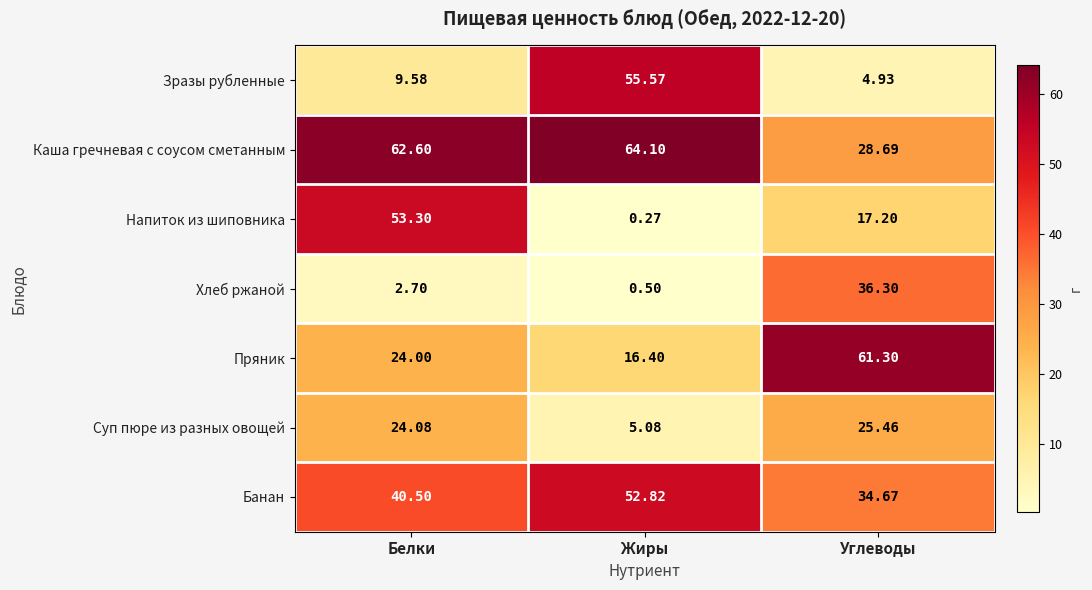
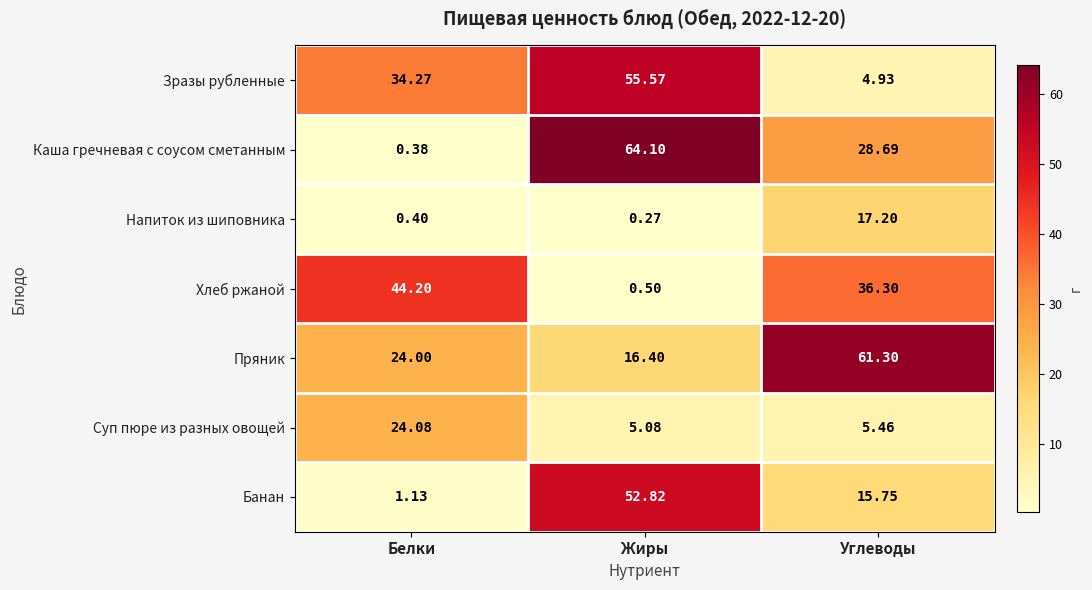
  {
    "Зразы рубленные": {
-     "Белки": 9.58,
+     "Белки": 34.27,
      "Жиры": 55.57,
      "Углеводы": 4.93
    },
    "Каша гречневая с соусом сметанным": {
-     "Белки": 62.60,
+     "Белки": 0.38,
      "Жиры": 64.10,
      "Углеводы": 28.69
    },
    "Напиток из шиповника": {
-     "Белки": 53.30,
+     "Белки": 0.40,
      "Жиры": 0.27,
      "Углеводы": 17.20
    },
    "Хлеб ржаной": {
-     "Белки": 2.70,
+     "Белки": 44.20,
      "Жиры": 0.50,
      "Углеводы": 36.30
    },
    "Пряник": {
      "Белки": 24.00,
      "Жиры": 16.40,
      "Углеводы": 61.30
    },
    "Суп пюре из разных овощей": {
      "Белки": 24.08,
      "Жиры": 5.08,
-     "Углеводы": 25.46
+     "Углеводы": 5.46
    },
    "Банан": {
-     "Белки": 40.50,
+     "Белки": 1.13,
      "Жиры": 52.82,
-     "Углеводы": 34.67
+     "Углеводы": 15.75
    }
  }
